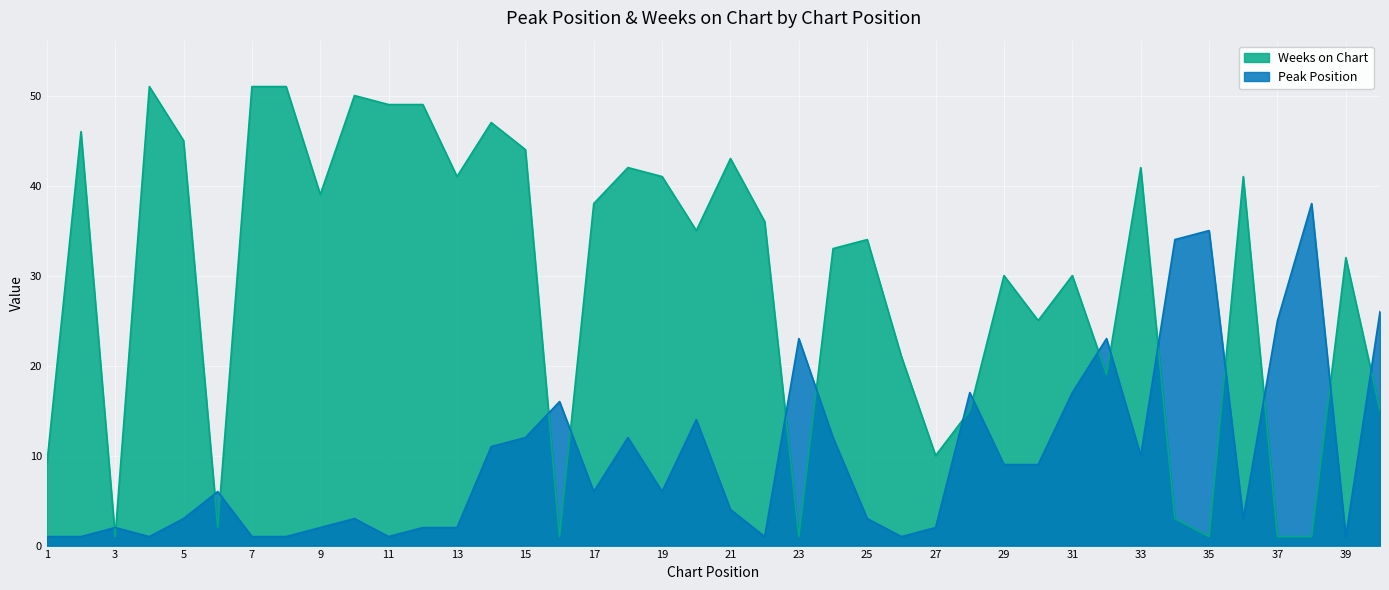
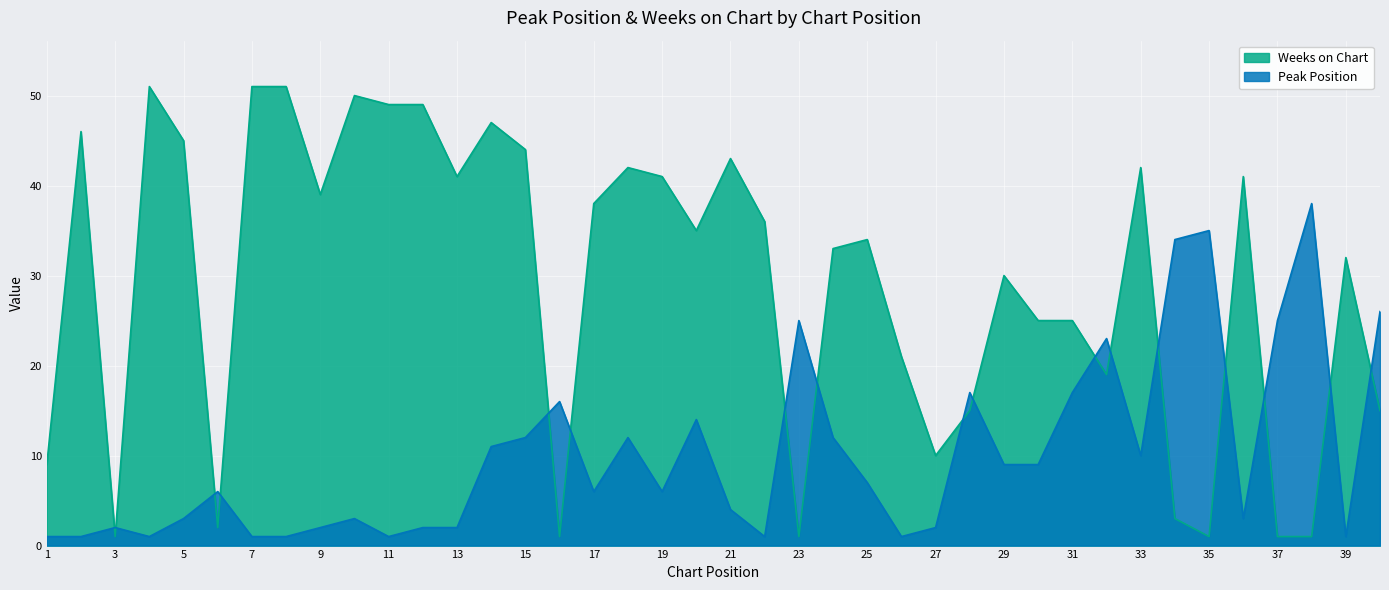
  {
    "Weeks on Chart": {
      "1": 9,
      "3": 1,
      "5": 45,
      "7": 51,
      "9": 39,
      "11": 49,
      "13": 41,
      "15": 44,
      "17": 38,
      "19": 41,
      "21": 43,
      "23": 1,
      "25": 34,
      "27": 10,
      "29": 30,
-     "31": 30,
+     "31": 25,
      "33": 42,
      "35": 1,
      "37": 1,
      "39": 32
    },
    "Peak Position": {
      "1": 1,
      "3": 2,
      "5": 3,
      "7": 1,
      "9": 2,
      "11": 1,
      "13": 2,
      "15": 12,
      "17": 6,
      "19": 6,
      "21": 4,
-     "23": 23,
-     "25": 3,
+     "23": 25,
+     "25": 7,
      "27": 2,
      "29": 9,
      "31": 17,
      "33": 10,
      "35": 35,
      "37": 25,
      "39": 1
    }
  }
